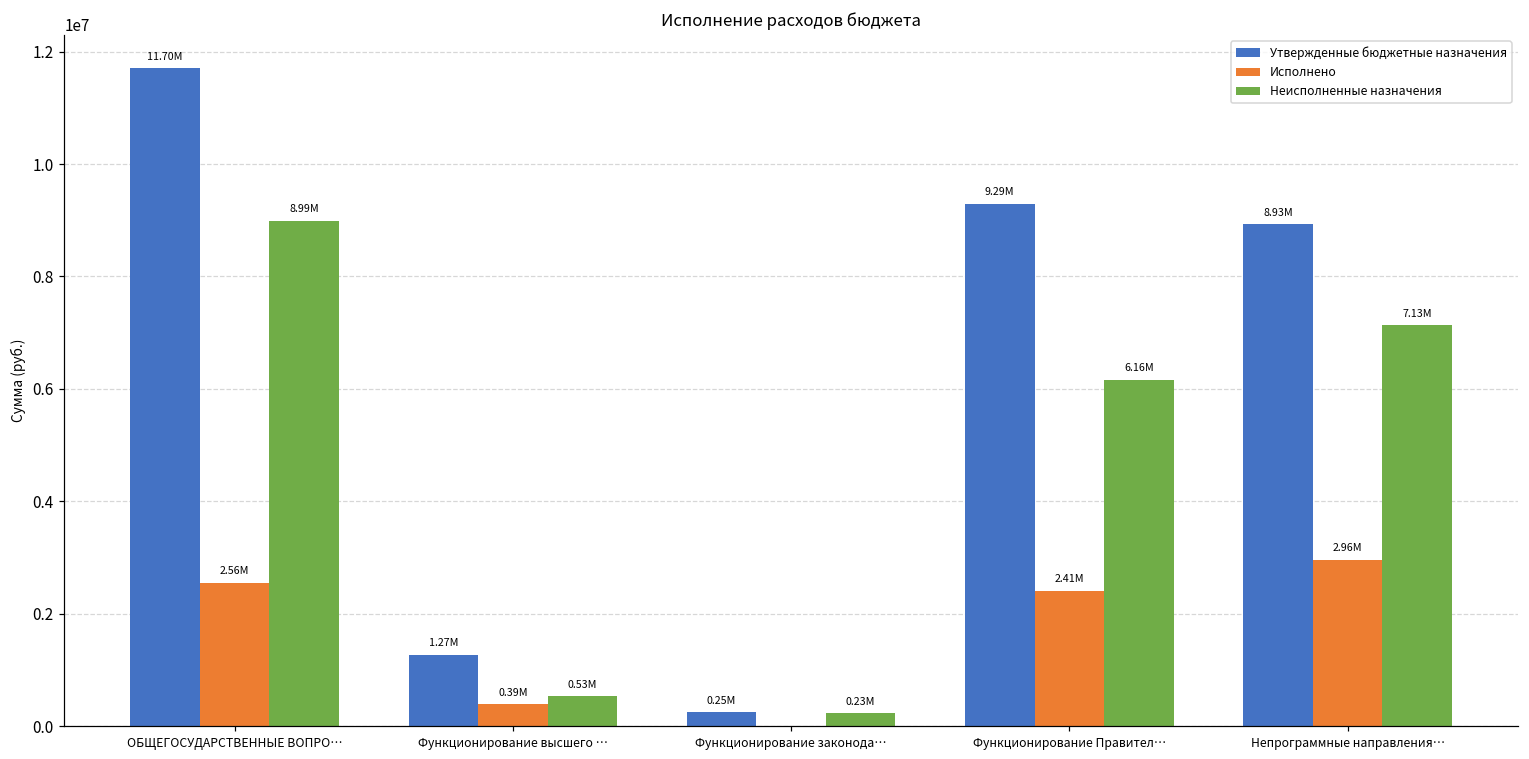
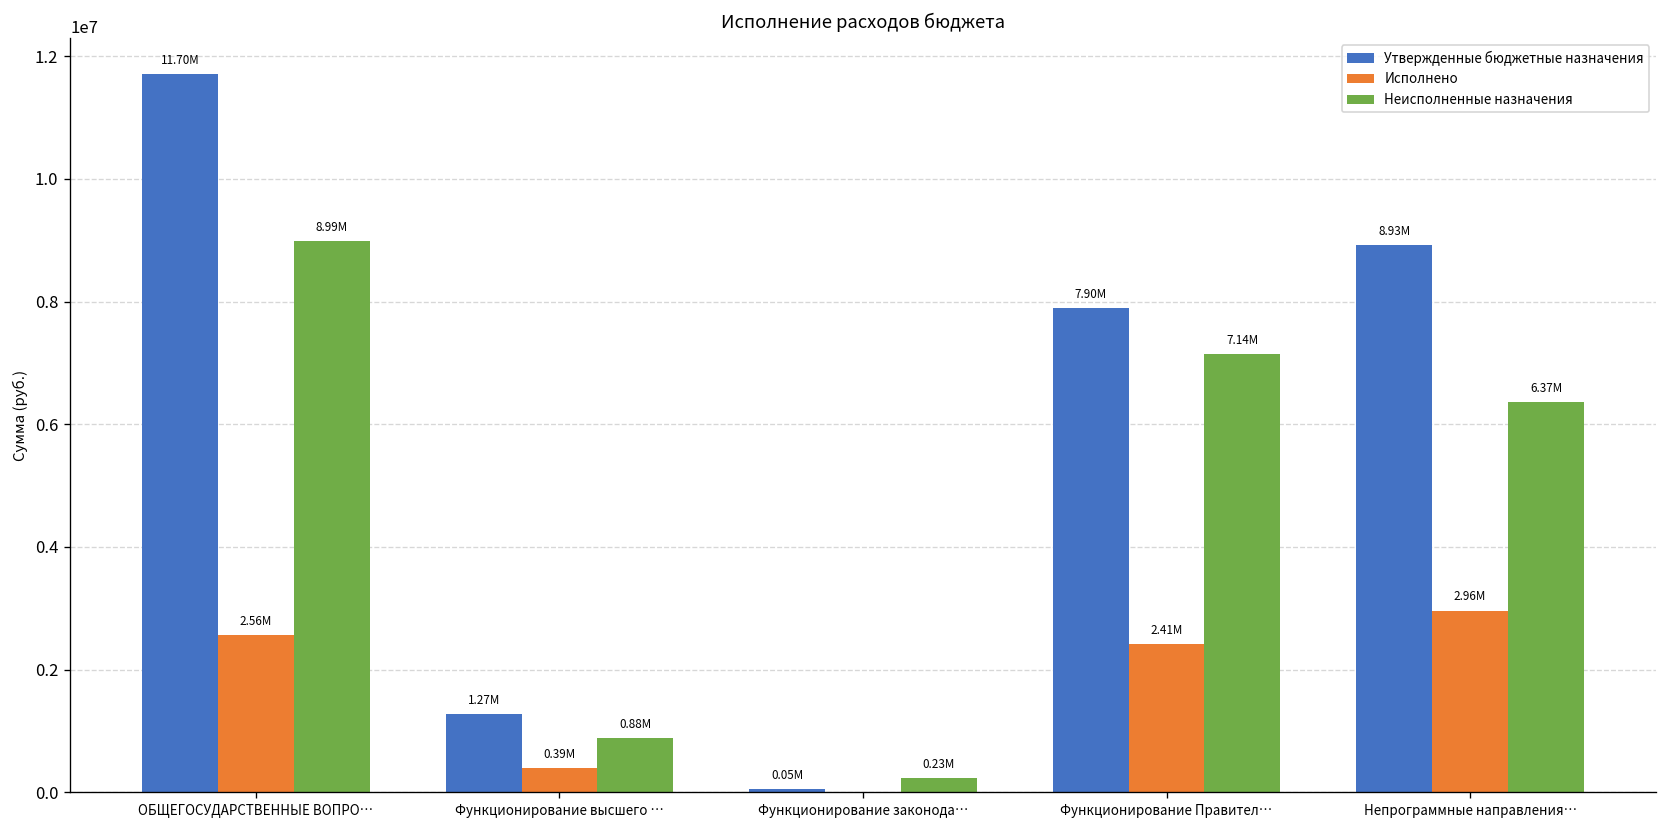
  {
    "Утвержденные бюджетные назначения": {
      "ОБЩЕГОСУДАРСТВЕННЫЕ ВОПРО…": "11.70M",
      "Функционирование высшего …": "1.27M",
-     "Функционирование законода…": "0.25M",
-     "Функционирование Правител…": "9.29M",
+     "Функционирование законода…": "0.05M",
+     "Функционирование Правител…": "7.90M",
      "Непрограммные направления…": "8.93M"
    },
    "Исполнено": {
      "ОБЩЕГОСУДАРСТВЕННЫЕ ВОПРО…": "2.56M",
      "Функционирование высшего …": "0.39M",
      "Функционирование Правител…": "2.41M",
      "Непрограммные направления…": "2.96M"
    },
    "Неисполненные назначения": {
      "ОБЩЕГОСУДАРСТВЕННЫЕ ВОПРО…": "8.99M",
-     "Функционирование высшего …": "0.53M",
+     "Функционирование высшего …": "0.88M",
      "Функционирование законода…": "0.23M",
-     "Функционирование Правител…": "6.16M",
-     "Непрограммные направления…": "7.13M"
+     "Функционирование Правител…": "7.14M",
+     "Непрограммные направления…": "6.37M"
    }
  }
